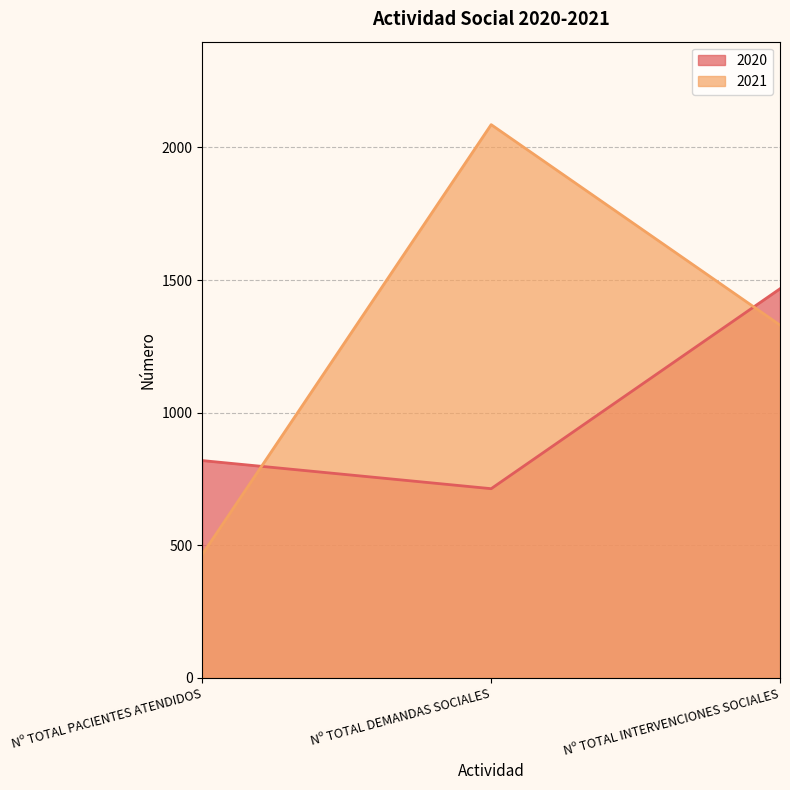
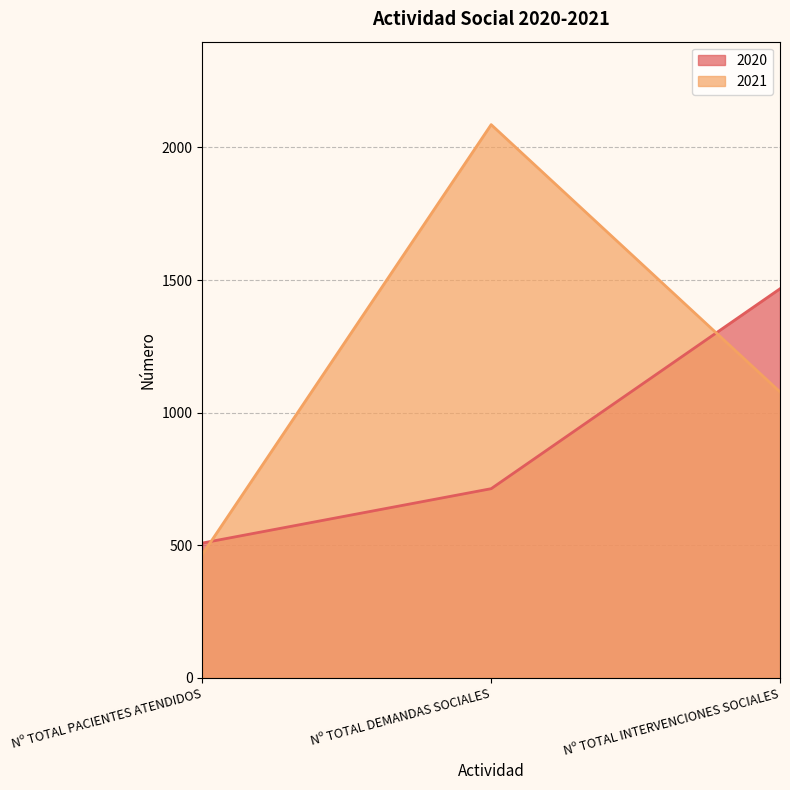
  {
    "2020": {
-     "Nº TOTAL PACIENTES ATENDIDOS": 820,
+     "Nº TOTAL PACIENTES ATENDIDOS": 510,
      "Nº TOTAL DEMANDAS SOCIALES": 710,
      "Nº TOTAL INTERVENCIONES SOCIALES": 1470
    },
    "2021": {
      "Nº TOTAL PACIENTES ATENDIDOS": 470,
      "Nº TOTAL DEMANDAS SOCIALES": 2090,
-     "Nº TOTAL INTERVENCIONES SOCIALES": 1330
+     "Nº TOTAL INTERVENCIONES SOCIALES": 1080
    }
  }
